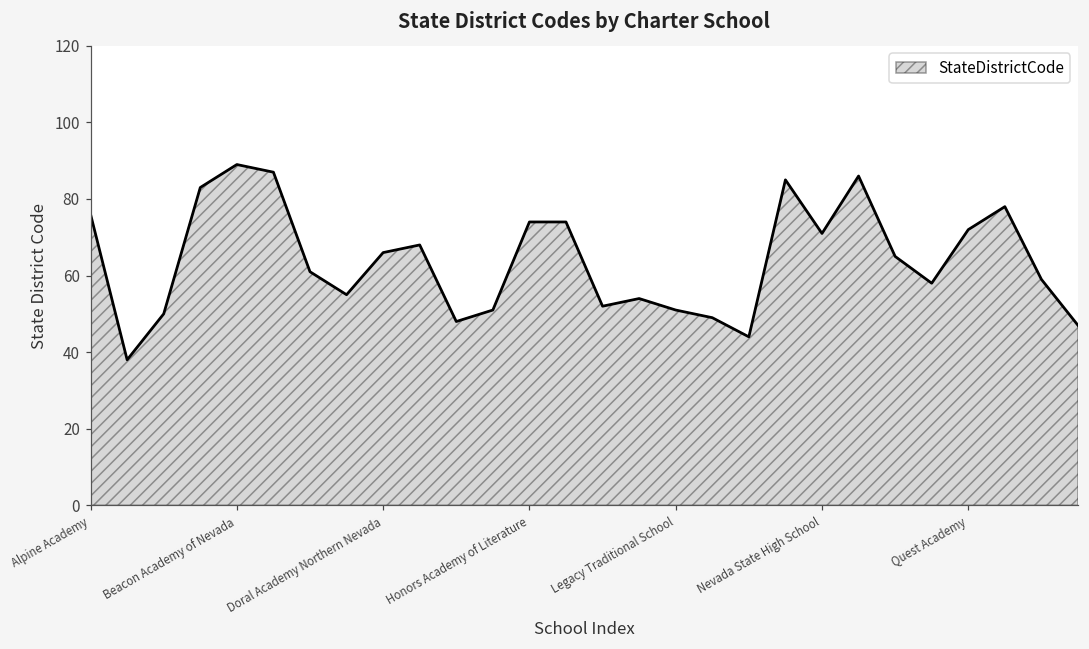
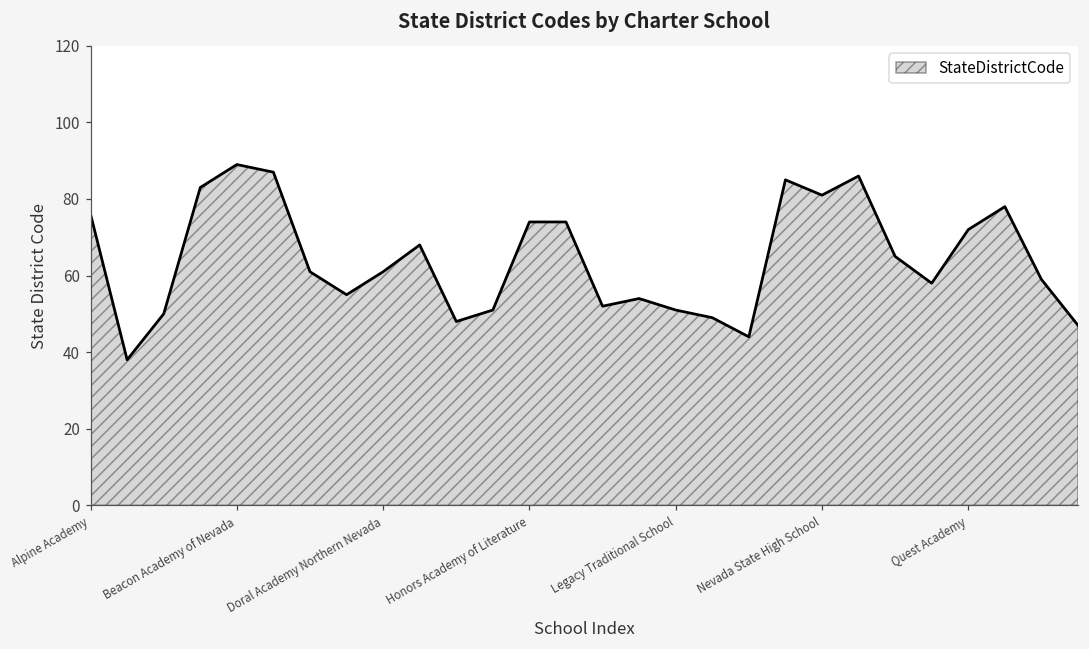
  {
    "Alpine Academy": 76,
    "Beacon Academy of Nevada": 89,
-   "Doral Academy Northern Nevada": 66,
+   "Doral Academy Northern Nevada": 61,
    "Honors Academy of Literature": 74,
    "Legacy Traditional School": 51,
-   "Nevada State High School": 71,
+   "Nevada State High School": 81,
    "Quest Academy": 72
  }
